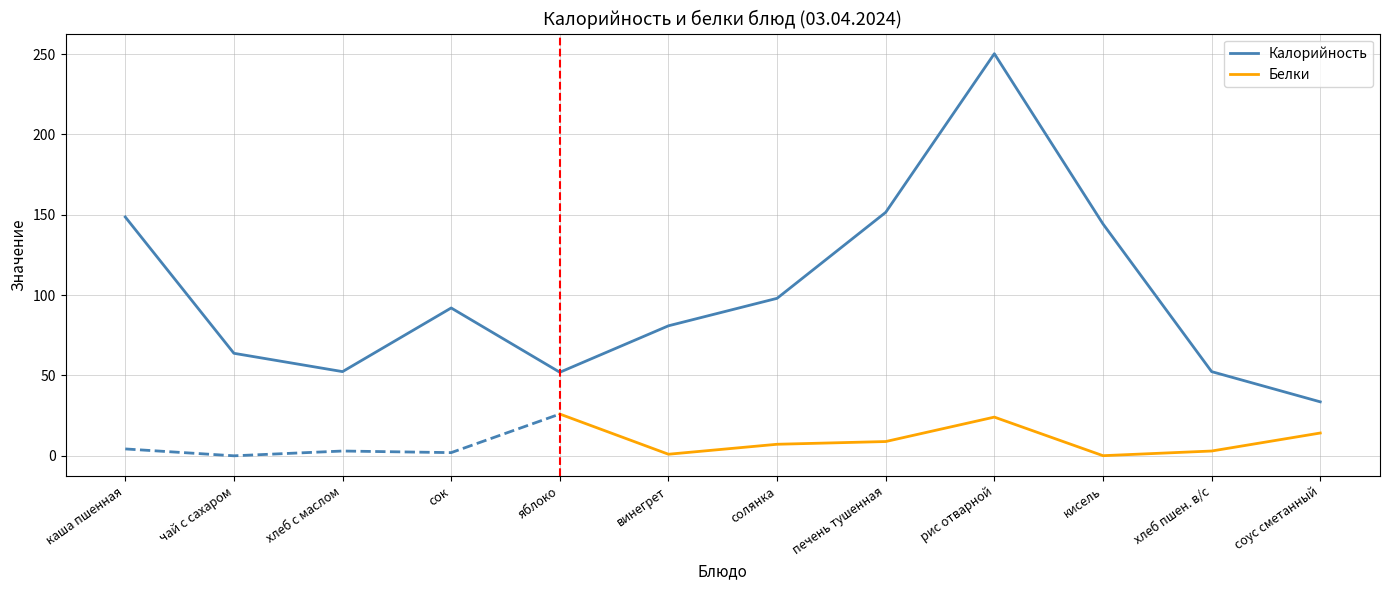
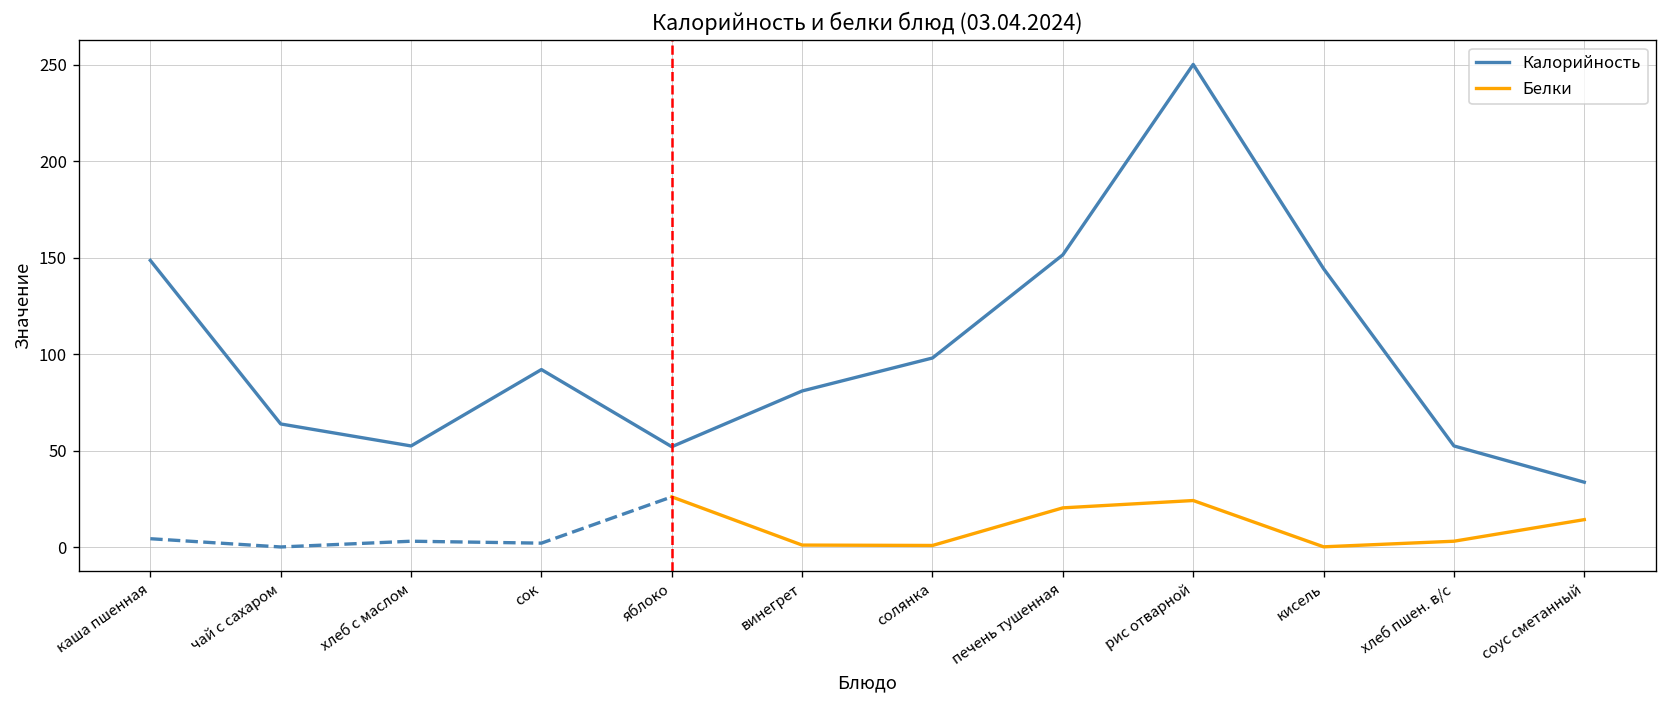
  {
    "Белки": {
      "винегрет": 1,
-     "солянка": 7,
-     "печень тушенная": 9,
+     "солянка": 1,
+     "печень тушенная": 20,
      "рис отварной": 24,
      "кисель": 0,
      "хлеб пшен. в/с": 3,
      "соус сметанный": 14
    }
  }
